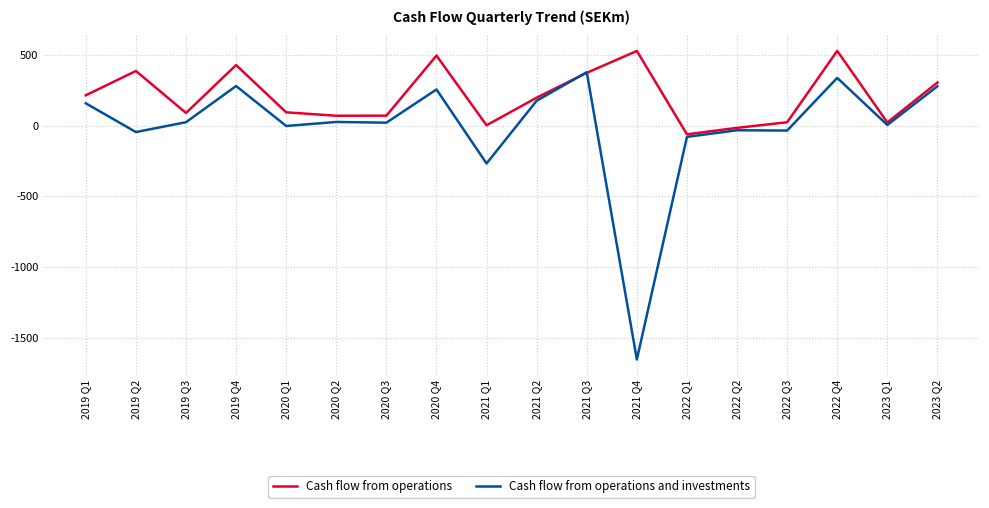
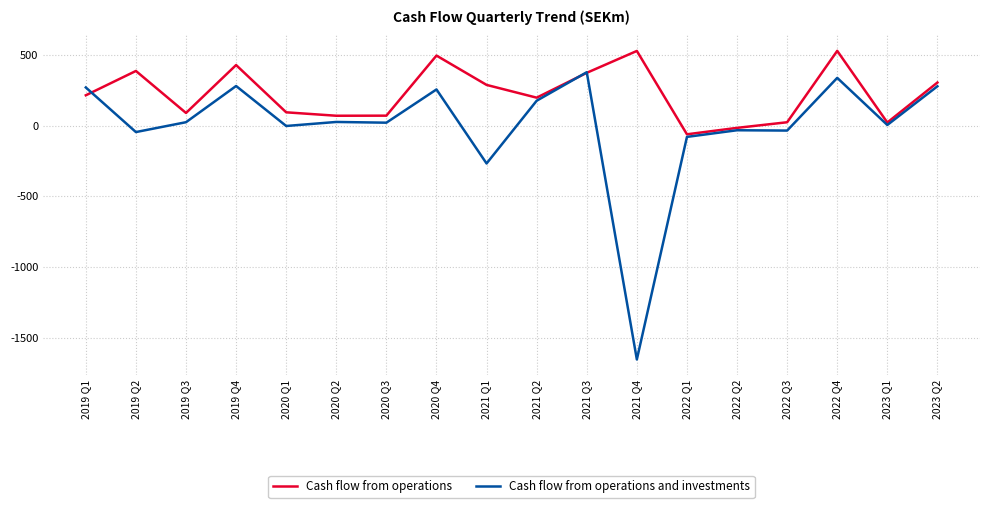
  {
    "Cash flow from operations": {
      "2019 Q1": 210,
      "2019 Q2": 390,
      "2019 Q3": 90,
      "2019 Q4": 430,
      "2020 Q1": 90,
      "2020 Q2": 70,
      "2020 Q3": 70,
      "2020 Q4": 500,
-     "2021 Q1": 0,
+     "2021 Q1": 290,
      "2021 Q2": 200,
      "2021 Q4": 530,
      "2022 Q1": -60,
      "2022 Q3": 20,
      "2022 Q4": 530,
      "2023 Q2": 300
    },
    "Cash flow from operations and investments": {
-     "2019 Q1": 160,
+     "2019 Q1": 270,
      "2019 Q2": -50,
      "2019 Q3": 20,
      "2019 Q4": 280,
      "2020 Q1": 0,
      "2020 Q2": 30,
      "2020 Q3": 20,
      "2020 Q4": 260,
      "2021 Q1": -270,
      "2021 Q2": 180,
      "2021 Q4": -1650,
      "2022 Q1": -80,
      "2022 Q3": -30,
      "2022 Q4": 340,
      "2023 Q2": 280
    }
  }
